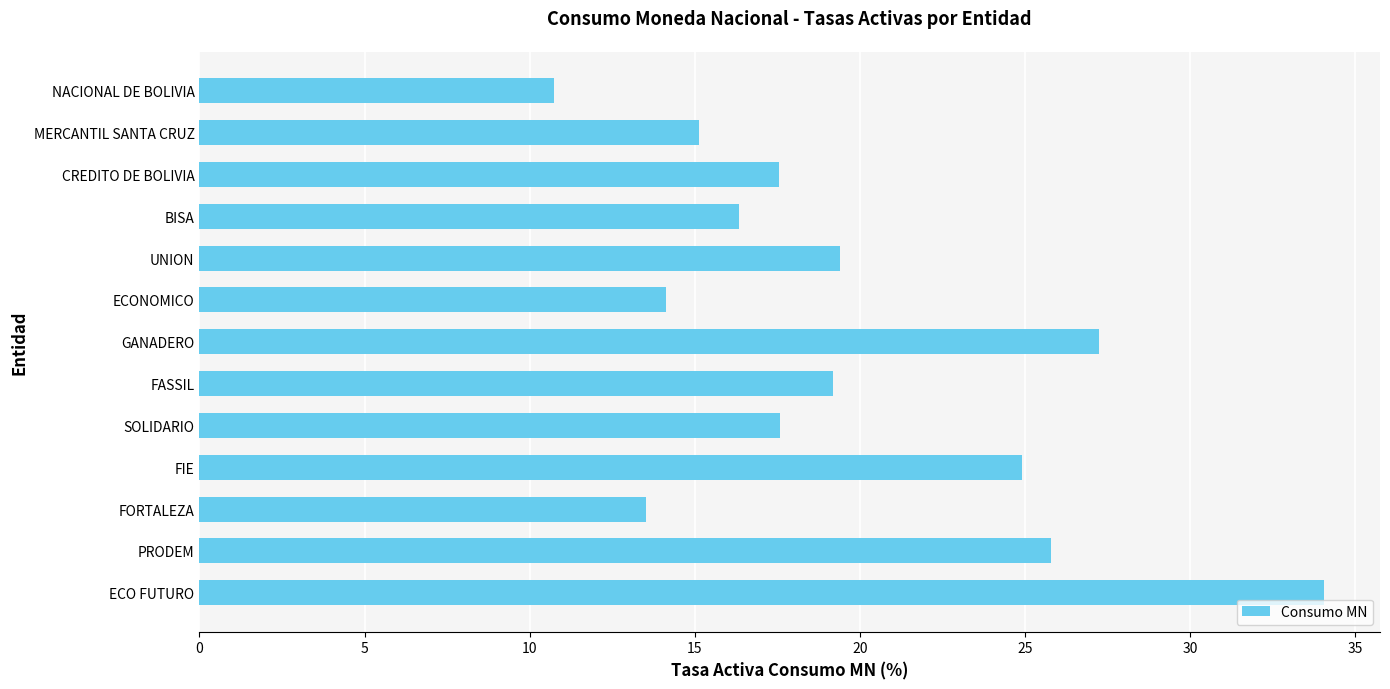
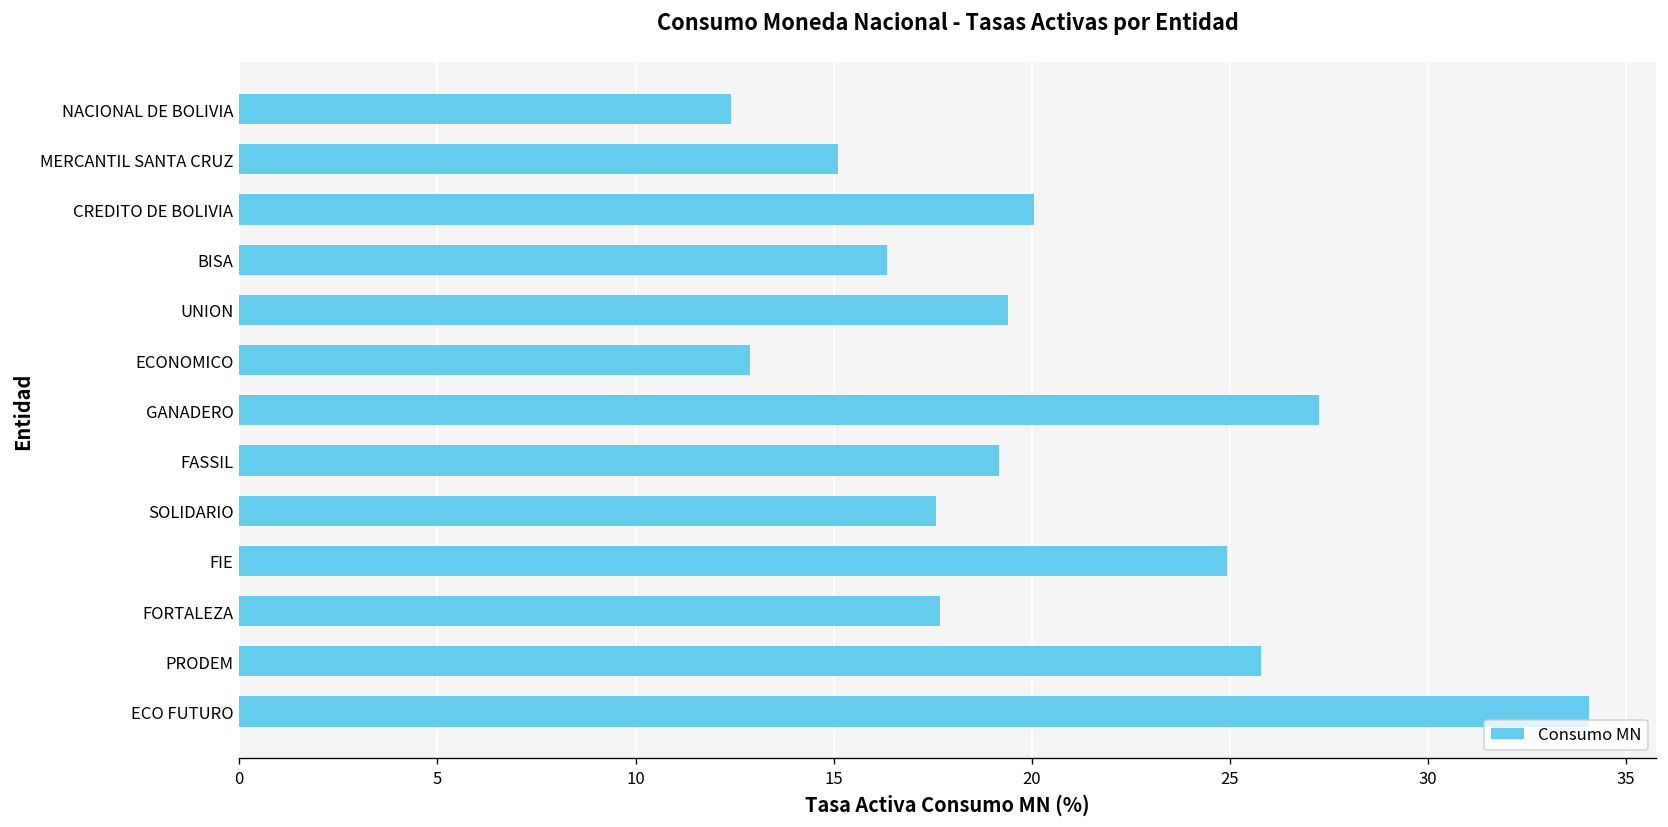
  {
-   "NACIONAL DE BOLIVIA": 10.7,
+   "NACIONAL DE BOLIVIA": 12.4,
    "MERCANTIL SANTA CRUZ": 15.1,
-   "CREDITO DE BOLIVIA": 17.5,
+   "CREDITO DE BOLIVIA": 20.1,
    "BISA": 16.3,
    "UNION": 19.4,
-   "ECONOMICO": 14.1,
+   "ECONOMICO": 12.9,
    "GANADERO": 27.3,
    "FASSIL": 19.2,
    "SOLIDARIO": 17.6,
    "FIE": 24.9,
-   "FORTALEZA": 13.5,
+   "FORTALEZA": 17.7,
    "PRODEM": 25.8,
    "ECO FUTURO": 34.1
  }
